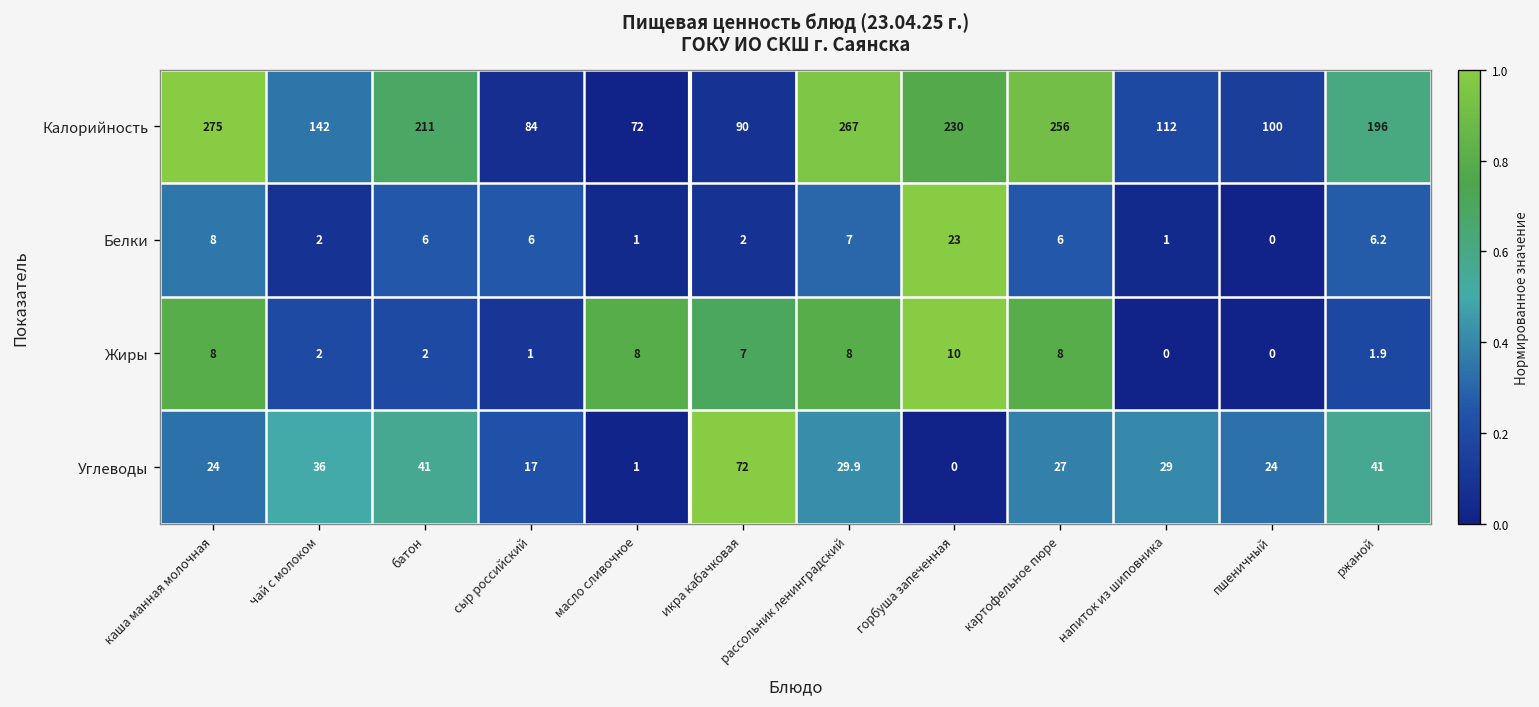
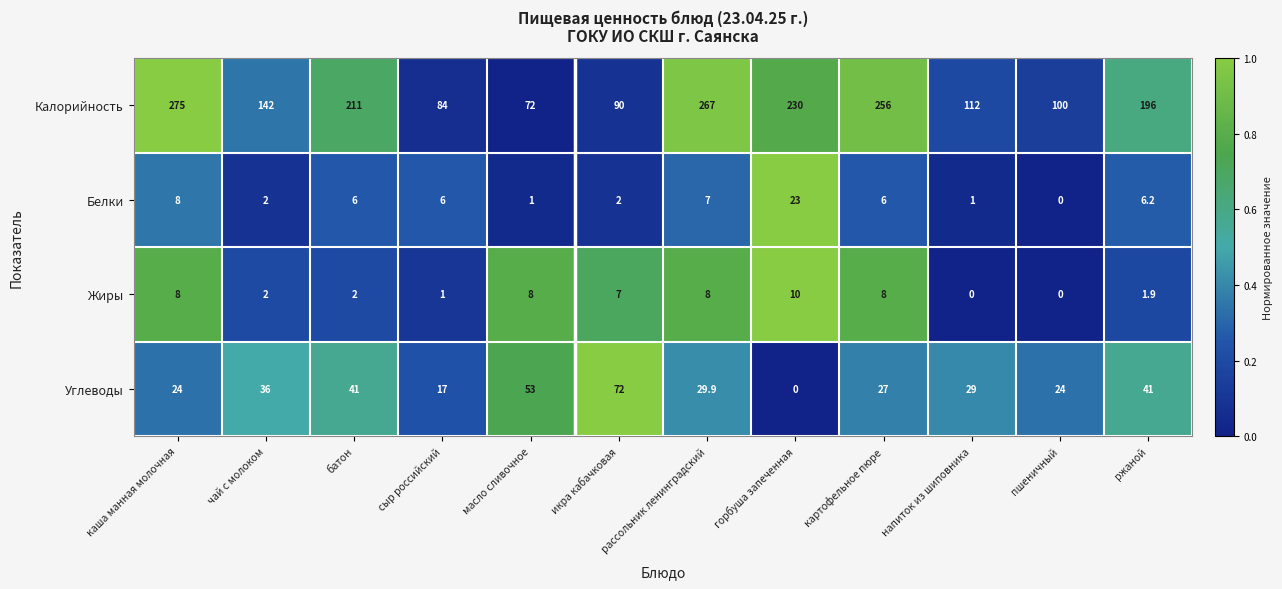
  {
    "Калорийность": {
      "каша манная молочная": 275,
      "чай с молоком": 142,
      "батон": 211,
      "сыр российский": 84,
      "масло сливочное": 72,
      "икра кабачковая": 90,
      "рассольник ленинградский": 267,
      "горбуша запеченная": 230,
      "картофельное пюре": 256,
      "напиток из шиповника": 112,
      "пшеничный": 100,
      "ржаной": 196
    },
    "Белки": {
      "каша манная молочная": 8,
      "чай с молоком": 2,
      "батон": 6,
      "сыр российский": 6,
      "масло сливочное": 1,
      "икра кабачковая": 2,
      "рассольник ленинградский": 7,
      "горбуша запеченная": 23,
      "картофельное пюре": 6,
      "напиток из шиповника": 1,
      "пшеничный": 0,
      "ржаной": 6.2
    },
    "Жиры": {
      "каша манная молочная": 8,
      "чай с молоком": 2,
      "батон": 2,
      "сыр российский": 1,
      "масло сливочное": 8,
      "икра кабачковая": 7,
      "рассольник ленинградский": 8,
      "горбуша запеченная": 10,
      "картофельное пюре": 8,
      "напиток из шиповника": 0,
      "пшеничный": 0,
      "ржаной": 1.9
    },
    "Углеводы": {
      "каша манная молочная": 24,
      "чай с молоком": 36,
      "батон": 41,
      "сыр российский": 17,
-     "масло сливочное": 1,
+     "масло сливочное": 53,
      "икра кабачковая": 72,
      "рассольник ленинградский": 29.9,
      "горбуша запеченная": 0,
      "картофельное пюре": 27,
      "напиток из шиповника": 29,
      "пшеничный": 24,
      "ржаной": 41
    }
  }
